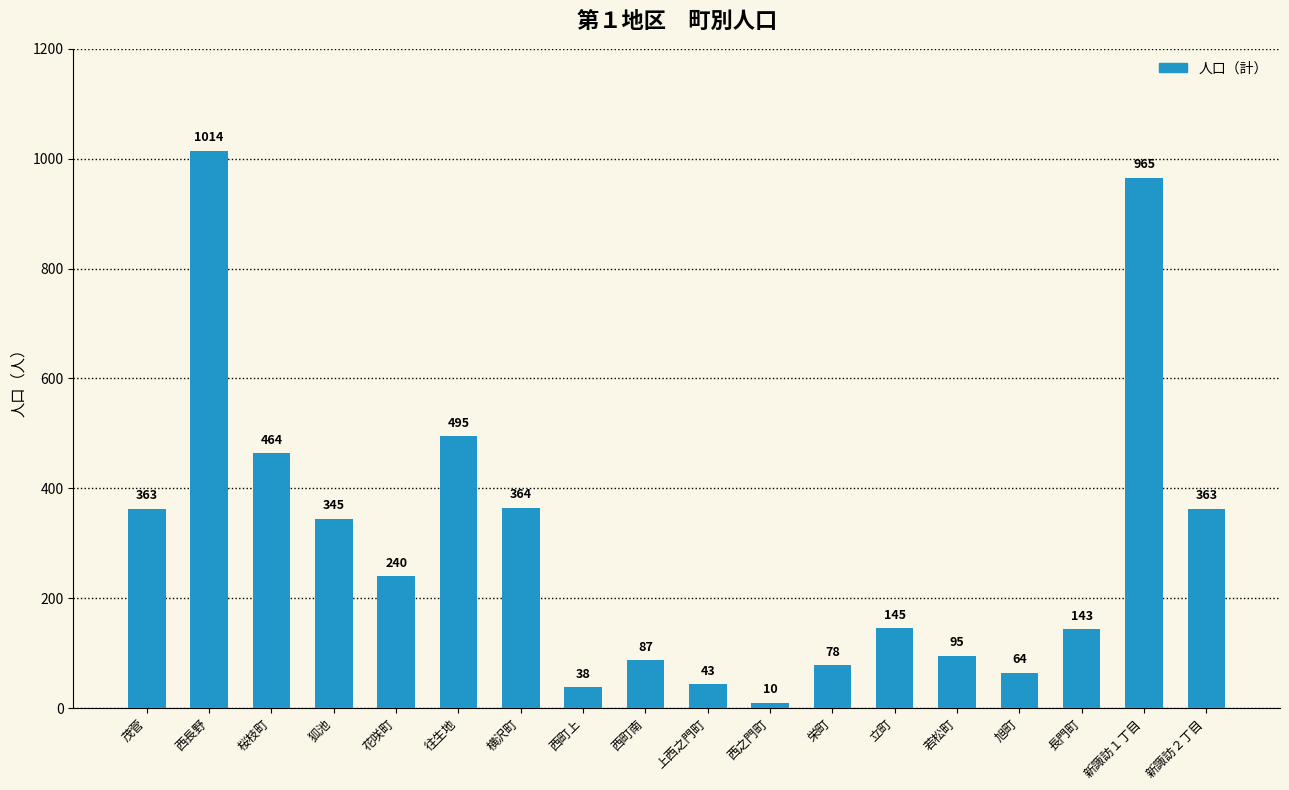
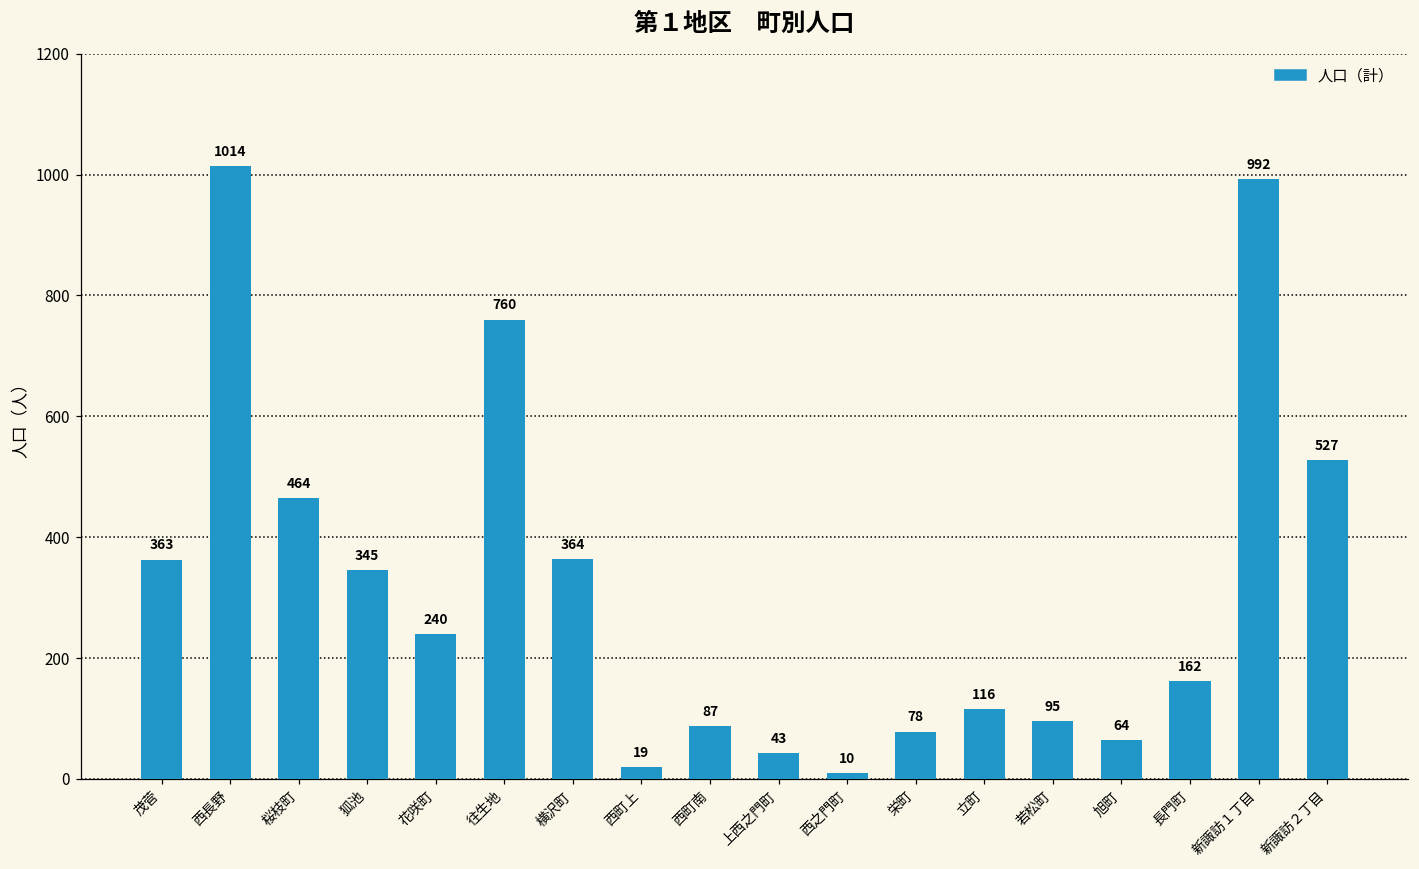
  {
    "茂菅": 363,
    "西長野": 1014,
    "桜枝町": 464,
    "狐池": 345,
    "花咲町": 240,
-   "往生地": 495,
+   "往生地": 760,
    "横沢町": 364,
-   "西町上": 38,
+   "西町上": 19,
    "西町南": 87,
    "上西之門町": 43,
    "西之門町": 10,
    "栄町": 78,
-   "立町": 145,
+   "立町": 116,
    "若松町": 95,
    "旭町": 64,
-   "長門町": 143,
-   "新諏訪１丁目": 965,
-   "新諏訪２丁目": 363
+   "長門町": 162,
+   "新諏訪１丁目": 992,
+   "新諏訪２丁目": 527
  }
